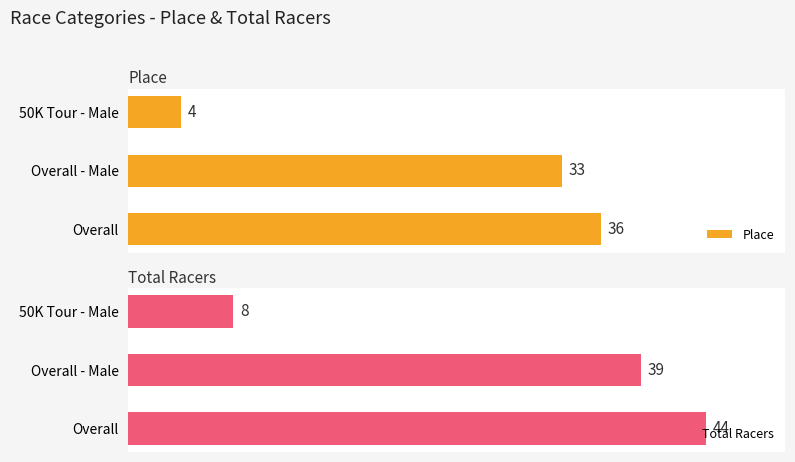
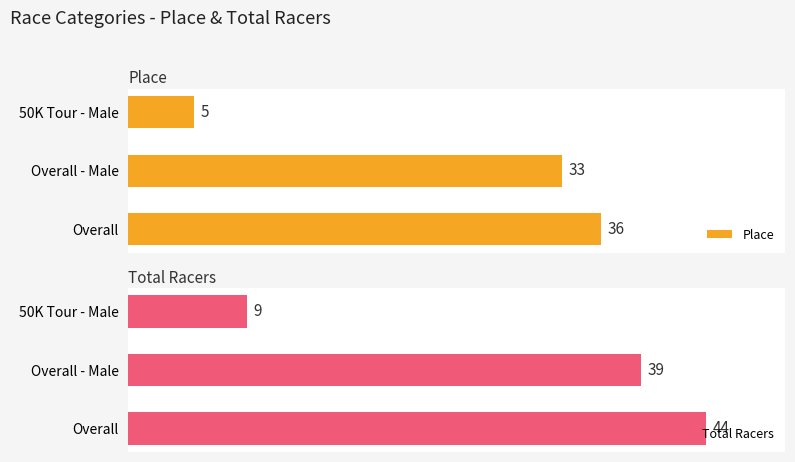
  {
    "Place": {
-     "50K Tour - Male": 4,
+     "50K Tour - Male": 5,
      "Overall - Male": 33,
      "Overall": 36
    },
    "Total Racers": {
-     "50K Tour - Male": 8,
+     "50K Tour - Male": 9,
      "Overall - Male": 39,
      "Overall": 44
    }
  }
